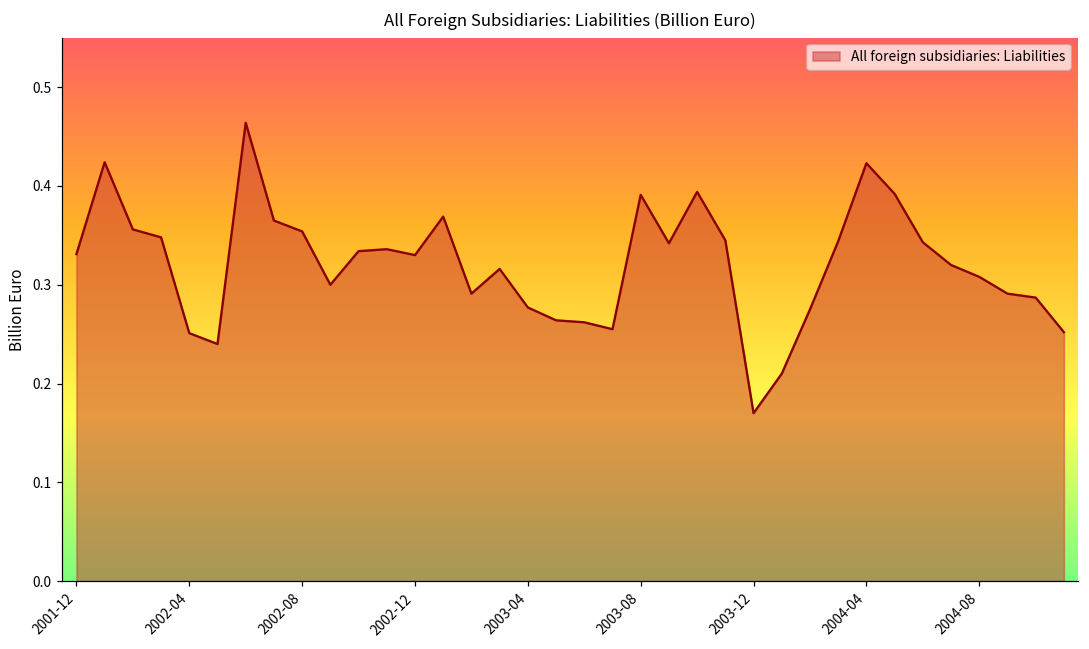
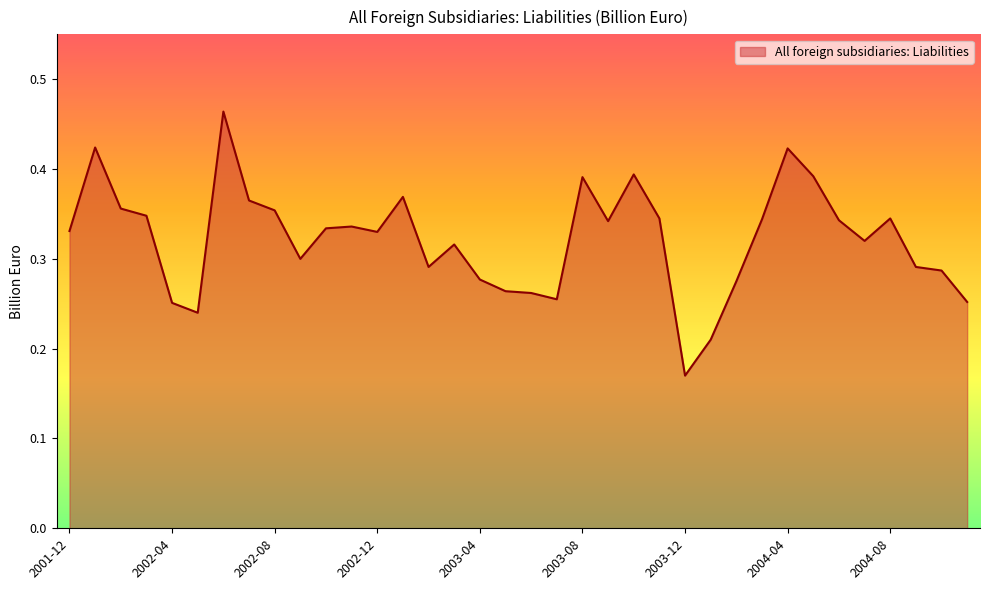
  {
    "2001-12": 0.33,
    "2002-04": 0.25,
    "2002-08": 0.35,
    "2002-12": 0.33,
    "2003-04": 0.28,
    "2003-08": 0.39,
    "2003-12": 0.17,
    "2004-04": 0.42,
-   "2004-08": 0.31
+   "2004-08": 0.35
  }
